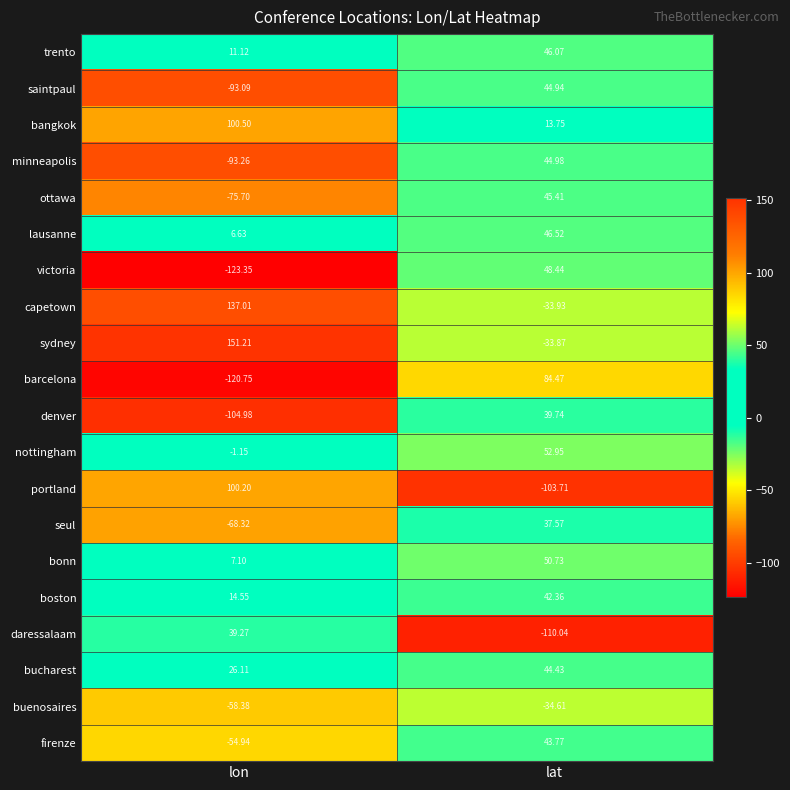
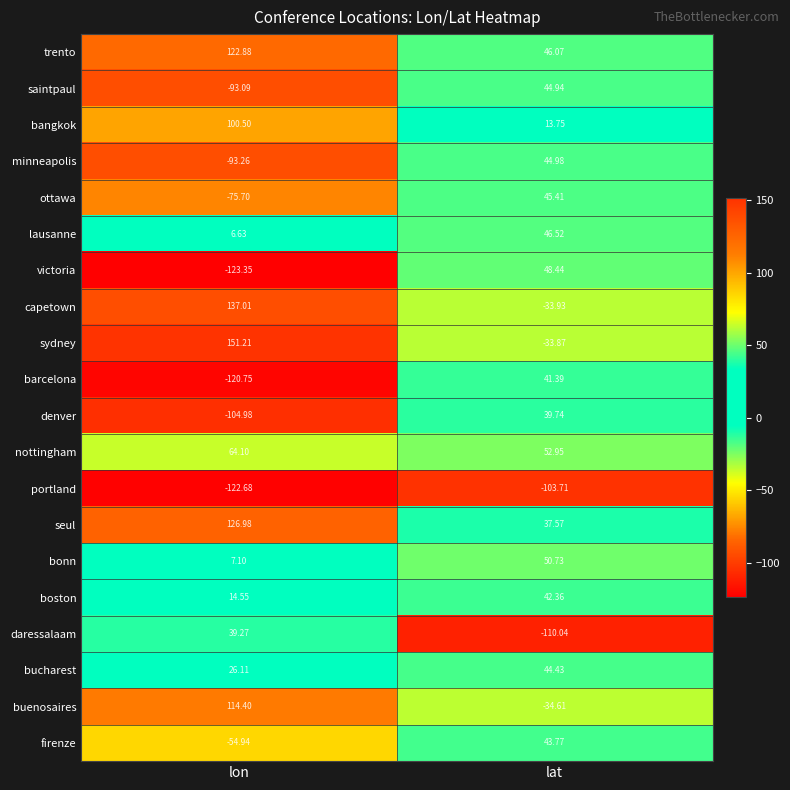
  {
    "trento": {
-     "lon": 11.12,
+     "lon": 122.88,
      "lat": 46.07
    },
    "saintpaul": {
      "lon": -93.09,
      "lat": 44.94
    },
    "bangkok": {
      "lon": 100.50,
      "lat": 13.75
    },
    "minneapolis": {
      "lon": -93.26,
      "lat": 44.98
    },
    "ottawa": {
      "lon": -75.70,
      "lat": 45.41
    },
    "lausanne": {
      "lon": 6.63,
      "lat": 46.52
    },
    "victoria": {
      "lon": -123.35,
      "lat": 48.44
    },
    "capetown": {
      "lon": 137.01,
      "lat": -33.93
    },
    "sydney": {
      "lon": 151.21,
      "lat": -33.87
    },
    "barcelona": {
      "lon": -120.75,
-     "lat": 84.47
+     "lat": 41.39
    },
    "denver": {
      "lon": -104.98,
      "lat": 39.74
    },
    "nottingham": {
-     "lon": -1.15,
+     "lon": 64.10,
      "lat": 52.95
    },
    "portland": {
-     "lon": 100.20,
+     "lon": -122.68,
      "lat": -103.71
    },
    "seul": {
-     "lon": -68.32,
+     "lon": 126.98,
      "lat": 37.57
    },
    "bonn": {
      "lon": 7.10,
      "lat": 50.73
    },
    "boston": {
      "lon": 14.55,
      "lat": 42.36
    },
    "daressalaam": {
      "lon": 39.27,
      "lat": -110.04
    },
    "bucharest": {
      "lon": 26.11,
      "lat": 44.43
    },
    "buenosaires": {
-     "lon": -58.38,
+     "lon": 114.40,
      "lat": -34.61
    },
    "firenze": {
      "lon": -54.94,
      "lat": 43.77
    }
  }
